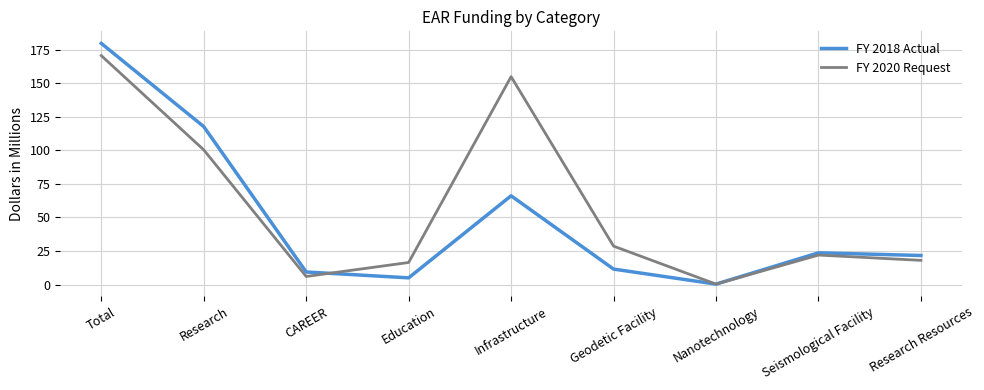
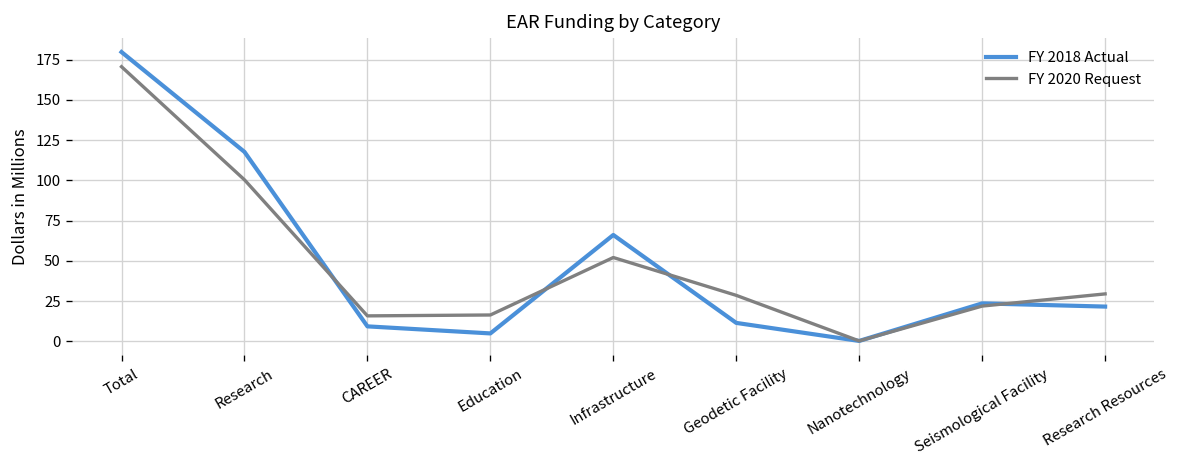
  {
    "FY 2018 Actual": {
      "Total": 180,
      "Research": 118,
      "CAREER": 9,
      "Education": 5,
      "Infrastructure": 66,
      "Geodetic Facility": 11,
      "Research Resources": 22
    },
    "FY 2020 Request": {
      "Total": 171,
      "Research": 100,
-     "CAREER": 6,
+     "CAREER": 16,
      "Education": 16,
-     "Infrastructure": 155,
+     "Infrastructure": 52,
      "Geodetic Facility": 29,
-     "Research Resources": 18
+     "Research Resources": 30
    }
  }
